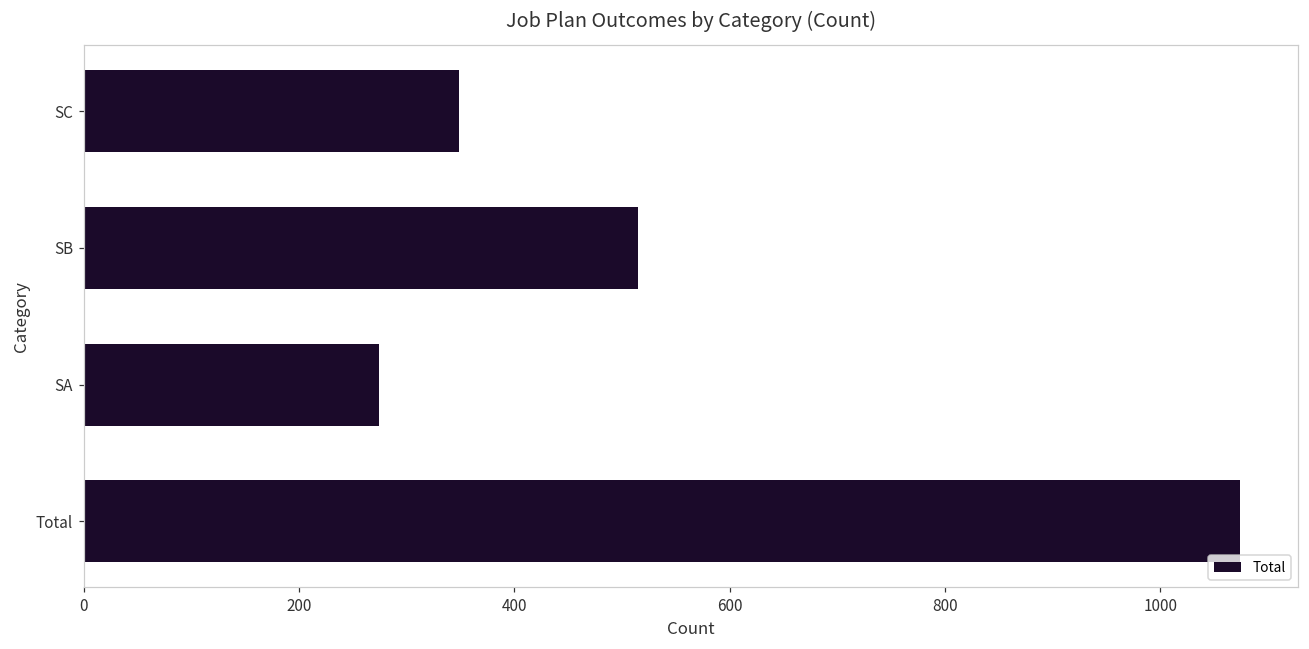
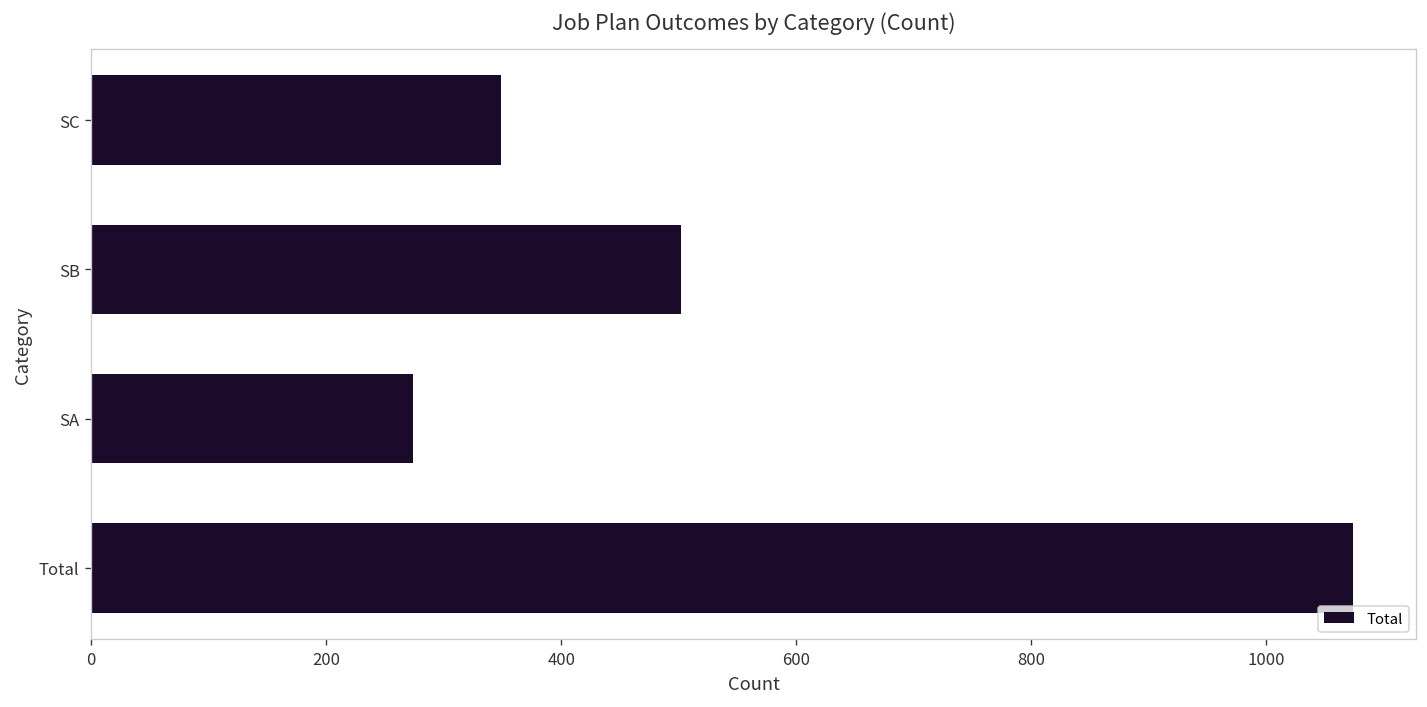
  {
    "SC": 350,
-   "SB": 520,
+   "SB": 500,
    "SA": 270,
    "Total": 1070
  }
